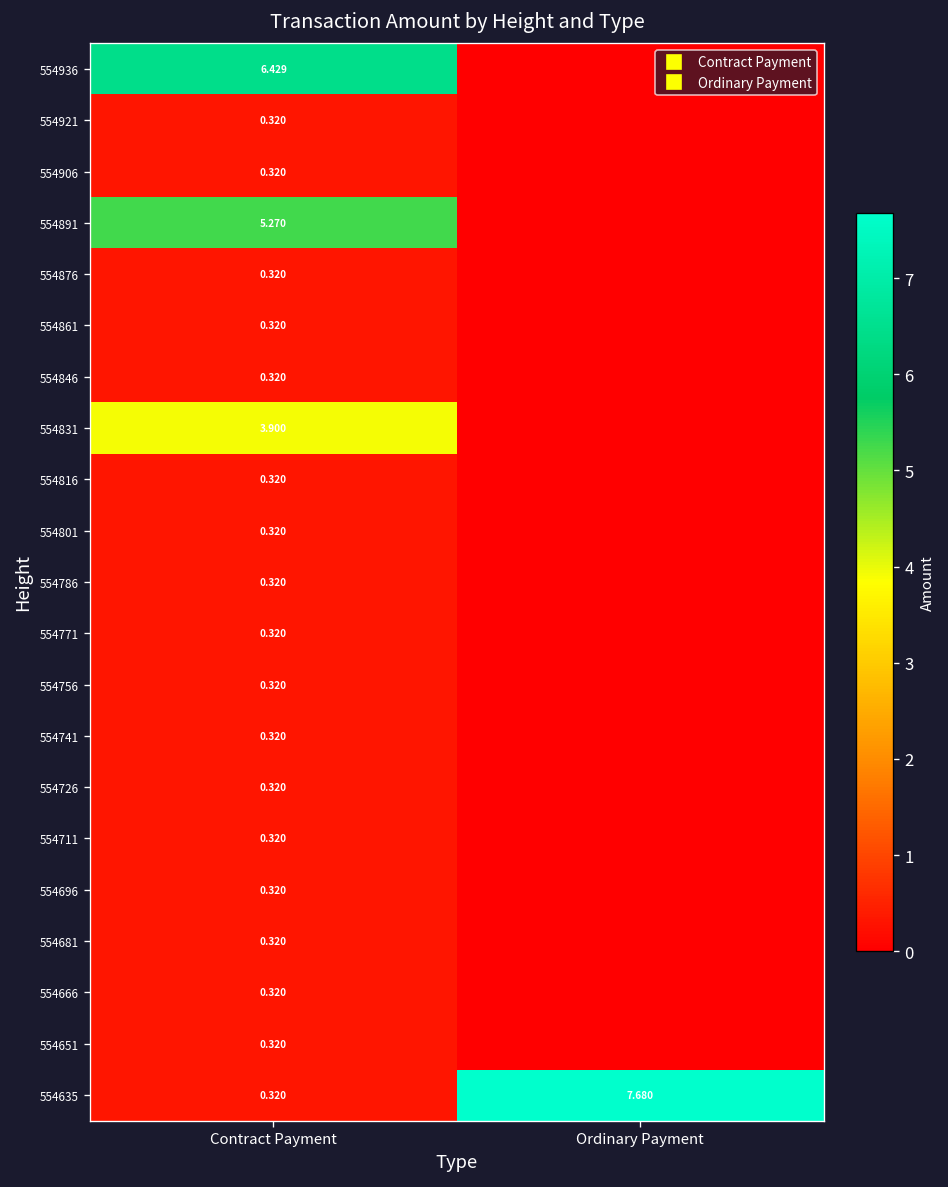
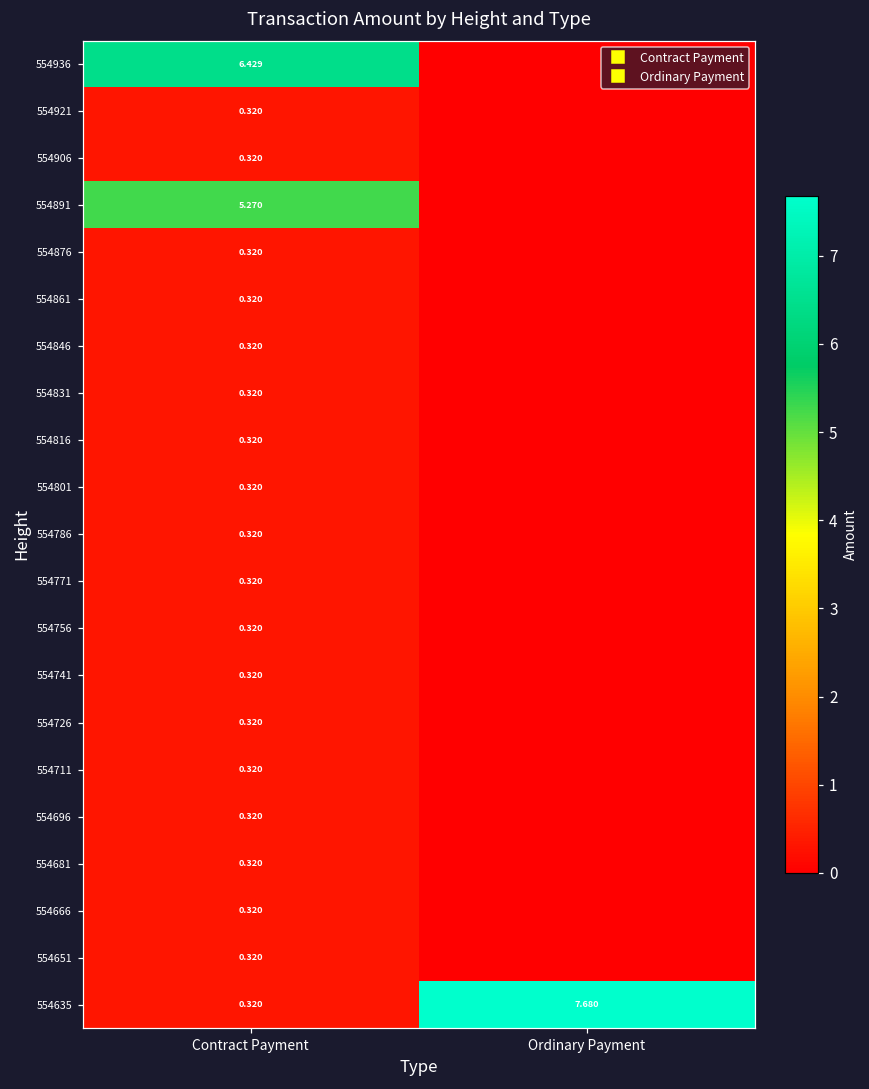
  {
    "554936": {
      "Contract Payment": 6.429
    },
    "554921": {
      "Contract Payment": 0.320
    },
    "554906": {
      "Contract Payment": 0.320
    },
    "554891": {
      "Contract Payment": 5.270
    },
    "554876": {
      "Contract Payment": 0.320
    },
    "554861": {
      "Contract Payment": 0.320
    },
    "554846": {
      "Contract Payment": 0.320
    },
    "554831": {
-     "Contract Payment": 3.900
+     "Contract Payment": 0.320
    },
    "554816": {
      "Contract Payment": 0.320
    },
    "554801": {
      "Contract Payment": 0.320
    },
    "554786": {
      "Contract Payment": 0.320
    },
    "554771": {
      "Contract Payment": 0.320
    },
    "554756": {
      "Contract Payment": 0.320
    },
    "554741": {
      "Contract Payment": 0.320
    },
    "554726": {
      "Contract Payment": 0.320
    },
    "554711": {
      "Contract Payment": 0.320
    },
    "554696": {
      "Contract Payment": 0.320
    },
    "554681": {
      "Contract Payment": 0.320
    },
    "554666": {
      "Contract Payment": 0.320
    },
    "554651": {
      "Contract Payment": 0.320
    },
    "554635": {
      "Contract Payment": 0.320,
      "Ordinary Payment": 7.680
    }
  }
